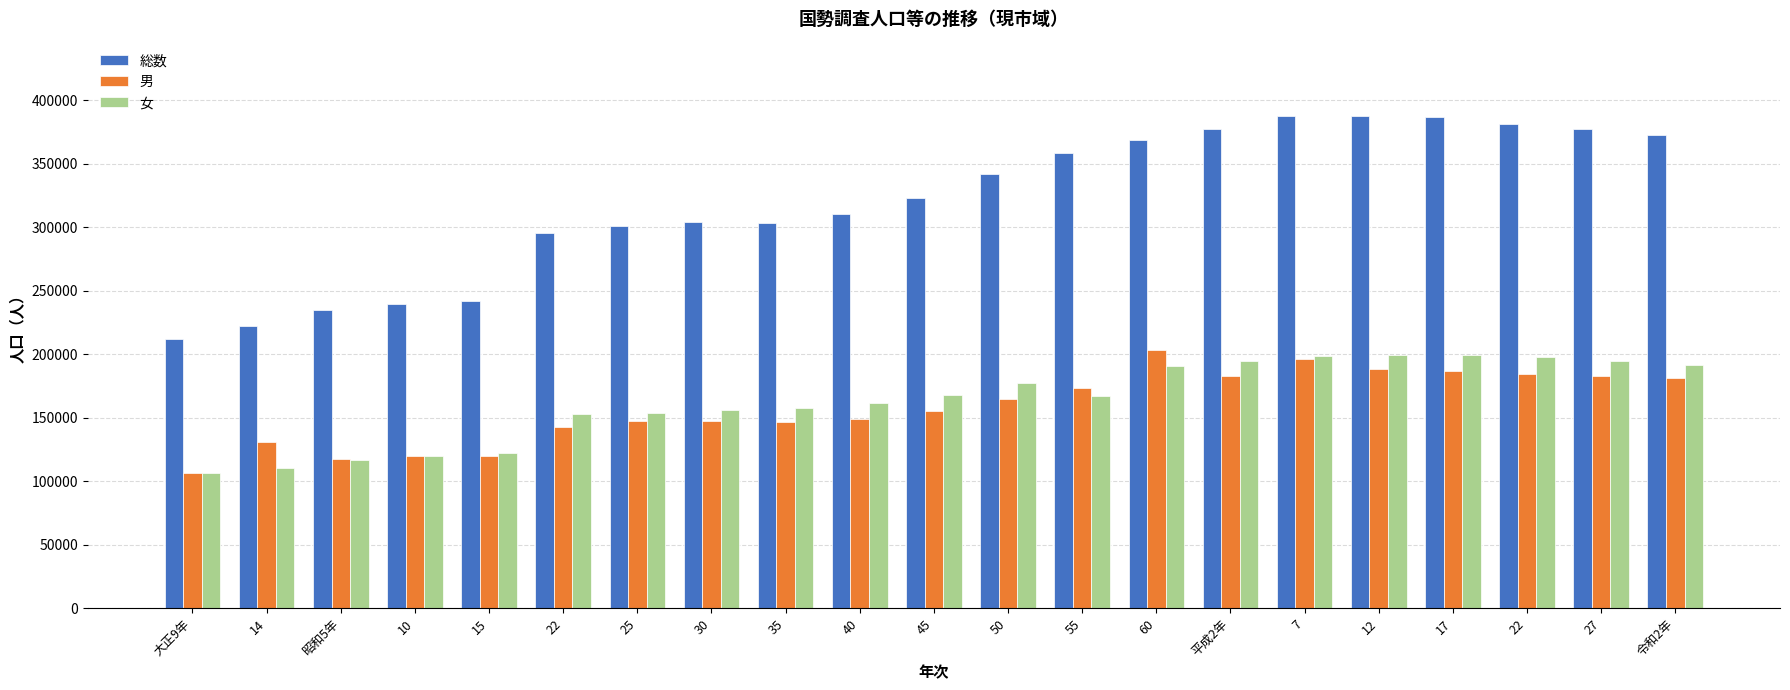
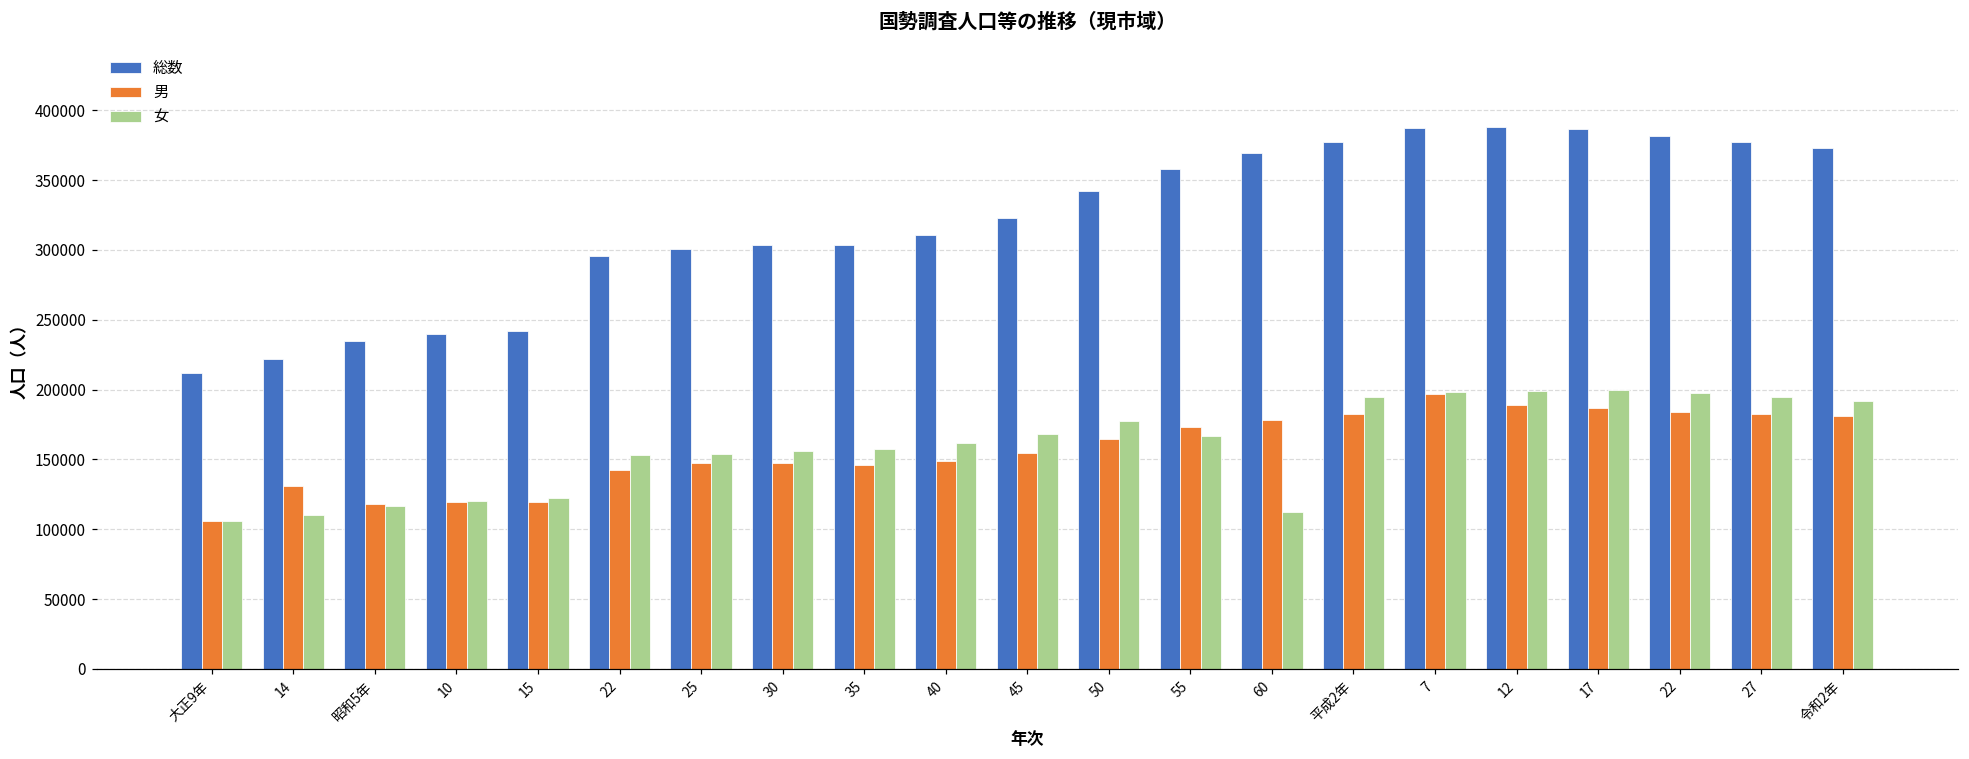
  {
    "総数": {
      "大正9年": 212000,
      "14": 222000,
      "昭和5年": 235000,
      "10": 240000,
      "15": 242000,
      "25": 301000,
      "30": 304000,
      "35": 303000,
      "40": 310000,
      "45": 323000,
      "50": 342000,
      "55": 358000,
      "60": 369000,
      "平成2年": 377000,
      "7": 387000,
      "12": 388000,
      "17": 387000,
      "27": 378000,
      "令和2年": 373000
    },
    "男": {
      "大正9年": 106000,
      "14": 131000,
      "昭和5年": 118000,
      "10": 120000,
      "15": 119000,
      "25": 147000,
      "30": 148000,
      "35": 146000,
      "40": 149000,
      "45": 155000,
      "50": 165000,
      "55": 173000,
-     "60": 203000,
+     "60": 179000,
      "平成2年": 182000,
      "7": 197000,
      "12": 189000,
      "17": 187000,
      "27": 183000,
      "令和2年": 181000
    },
    "女": {
      "大正9年": 106000,
      "14": 110000,
      "昭和5年": 117000,
      "10": 120000,
      "15": 122000,
      "25": 154000,
      "30": 156000,
      "35": 157000,
      "40": 162000,
      "45": 168000,
      "50": 177000,
      "55": 167000,
-     "60": 191000,
+     "60": 113000,
      "平成2年": 195000,
      "7": 198000,
      "12": 199000,
      "17": 200000,
      "27": 195000,
      "令和2年": 191000
    }
  }
